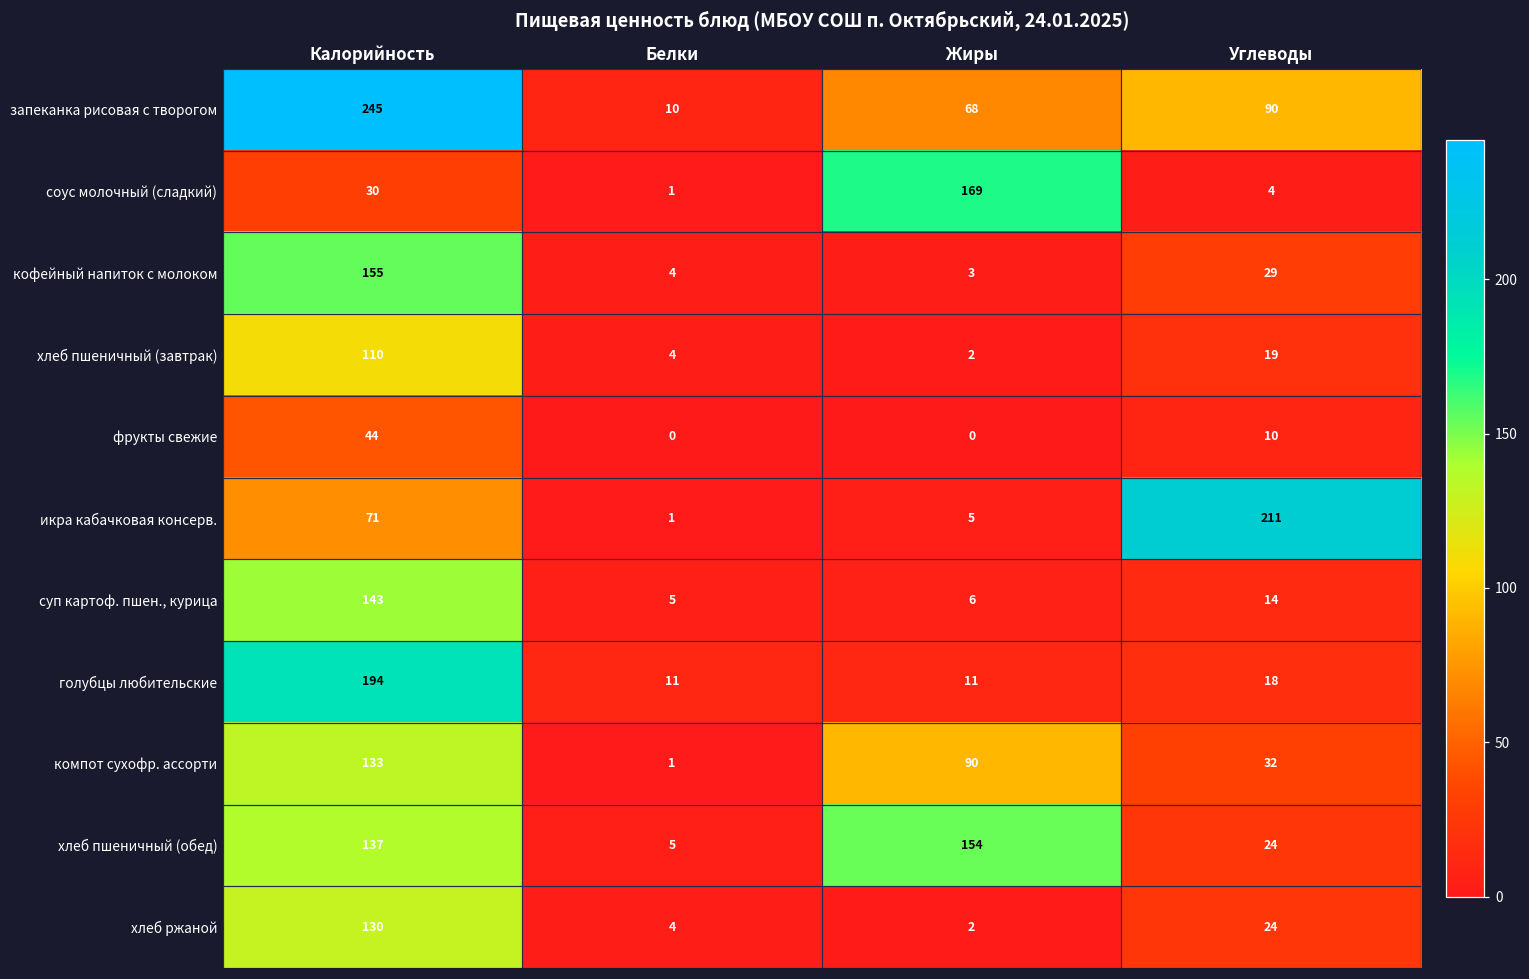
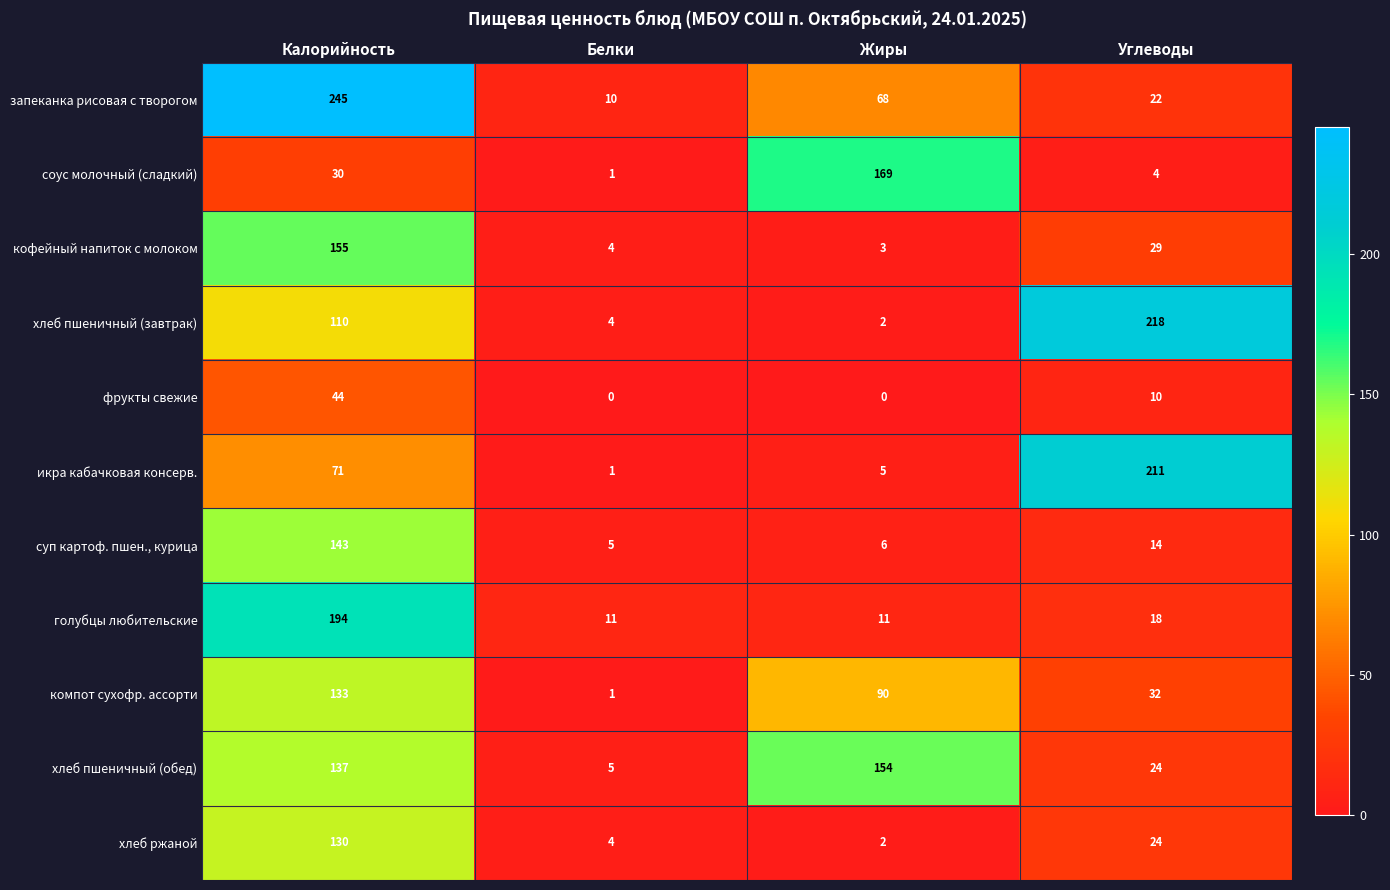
  {
    "запеканка рисовая с творогом": {
      "Калорийность": 245,
      "Белки": 10,
      "Жиры": 68,
-     "Углеводы": 90
+     "Углеводы": 22
    },
    "соус молочный (сладкий)": {
      "Калорийность": 30,
      "Белки": 1,
      "Жиры": 169,
      "Углеводы": 4
    },
    "кофейный напиток с молоком": {
      "Калорийность": 155,
      "Белки": 4,
      "Жиры": 3,
      "Углеводы": 29
    },
    "хлеб пшеничный (завтрак)": {
      "Калорийность": 110,
      "Белки": 4,
      "Жиры": 2,
-     "Углеводы": 19
+     "Углеводы": 218
    },
    "фрукты свежие": {
      "Калорийность": 44,
      "Белки": 0,
      "Жиры": 0,
      "Углеводы": 10
    },
    "икра кабачковая консерв.": {
      "Калорийность": 71,
      "Белки": 1,
      "Жиры": 5,
      "Углеводы": 211
    },
    "суп картоф. пшен., курица": {
      "Калорийность": 143,
      "Белки": 5,
      "Жиры": 6,
      "Углеводы": 14
    },
    "голубцы любительские": {
      "Калорийность": 194,
      "Белки": 11,
      "Жиры": 11,
      "Углеводы": 18
    },
    "компот сухофр. ассорти": {
      "Калорийность": 133,
      "Белки": 1,
      "Жиры": 90,
      "Углеводы": 32
    },
    "хлеб пшеничный (обед)": {
      "Калорийность": 137,
      "Белки": 5,
      "Жиры": 154,
      "Углеводы": 24
    },
    "хлеб ржаной": {
      "Калорийность": 130,
      "Белки": 4,
      "Жиры": 2,
      "Углеводы": 24
    }
  }
